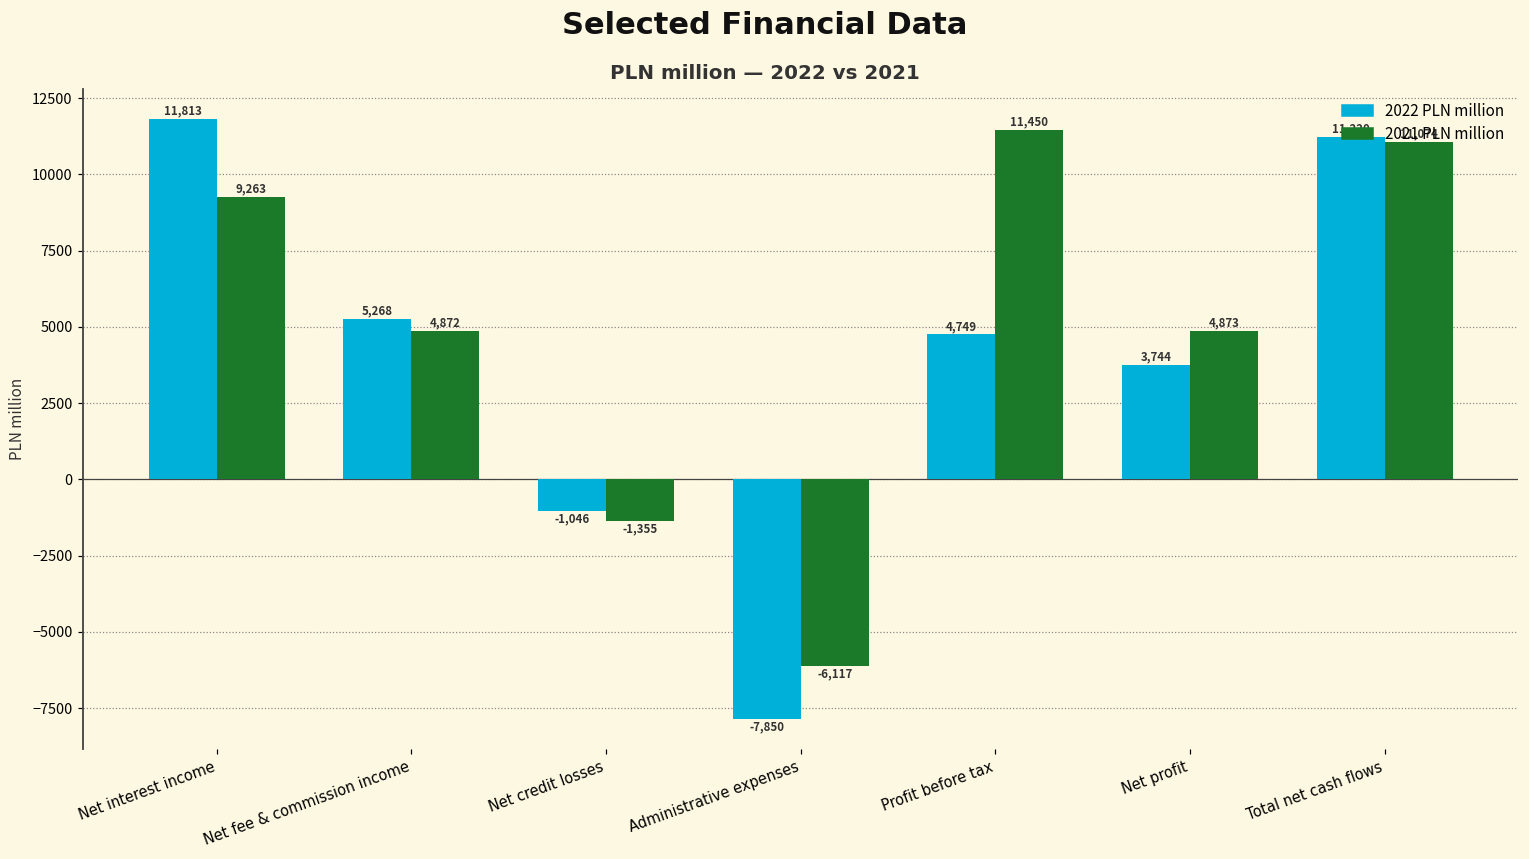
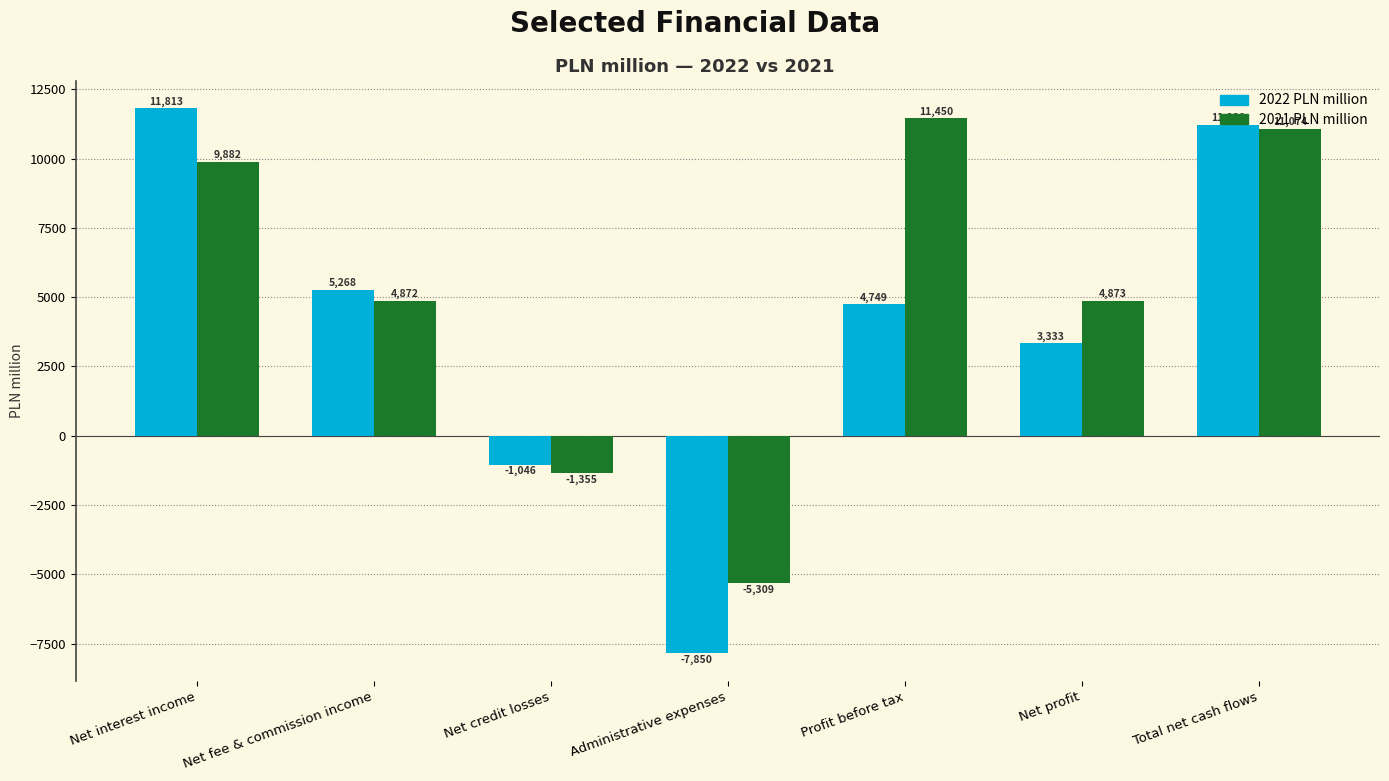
  {
    "2022 PLN million": {
      "Net interest income": "11,813",
      "Net fee & commission income": "5,268",
      "Net credit losses": "-1,046",
      "Administrative expenses": "-7,850",
      "Profit before tax": "4,749",
-     "Net profit": "3,744",
+     "Net profit": "3,333",
      "Total net cash flows": "11,220"
    },
    "2021 PLN million": {
-     "Net interest income": "9,263",
+     "Net interest income": "9,882",
      "Net fee & commission income": "4,872",
      "Net credit losses": "-1,355",
-     "Administrative expenses": "-6,117",
+     "Administrative expenses": "-5,309",
      "Profit before tax": "11,450",
      "Net profit": "4,873",
      "Total net cash flows": "11,074"
    }
  }
